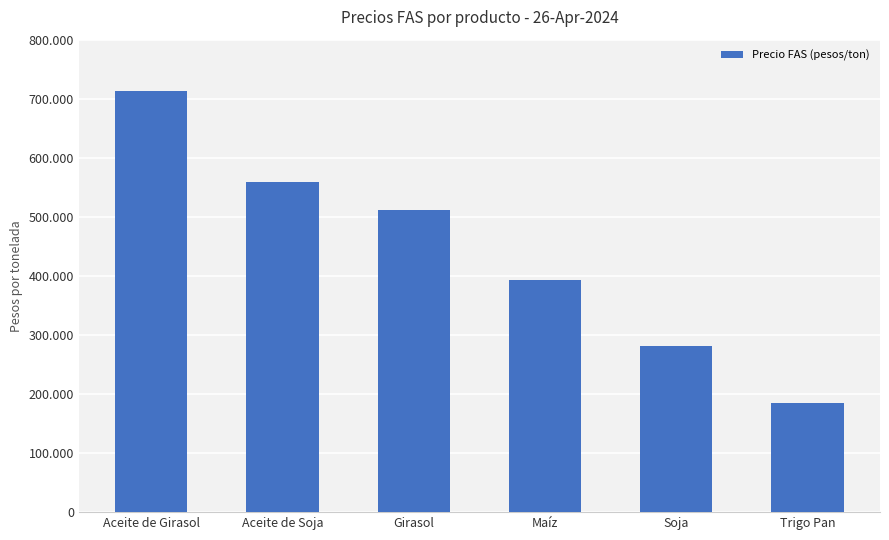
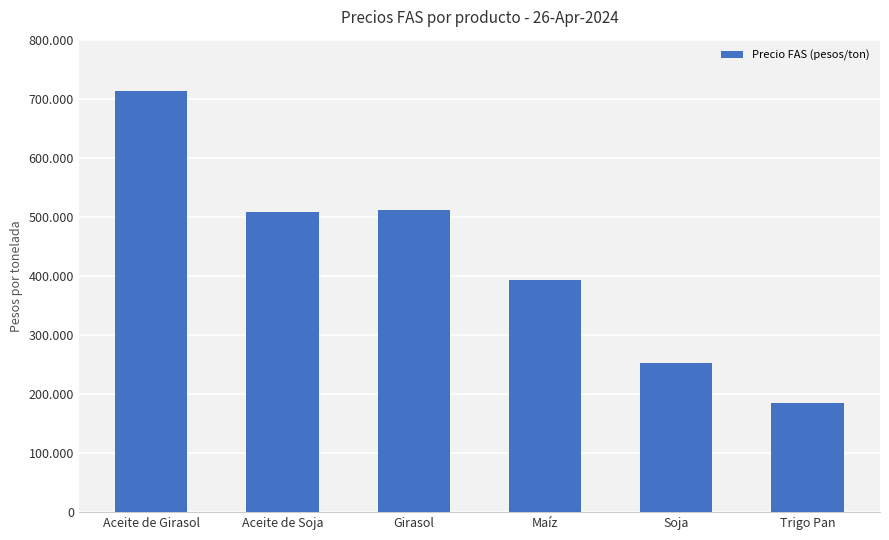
  {
    "Aceite de Girasol": 710,
-   "Aceite de Soja": 560,
+   "Aceite de Soja": 510,
    "Girasol": 510,
    "Maíz": 390,
-   "Soja": 280,
+   "Soja": 250,
    "Trigo Pan": 180
  }
